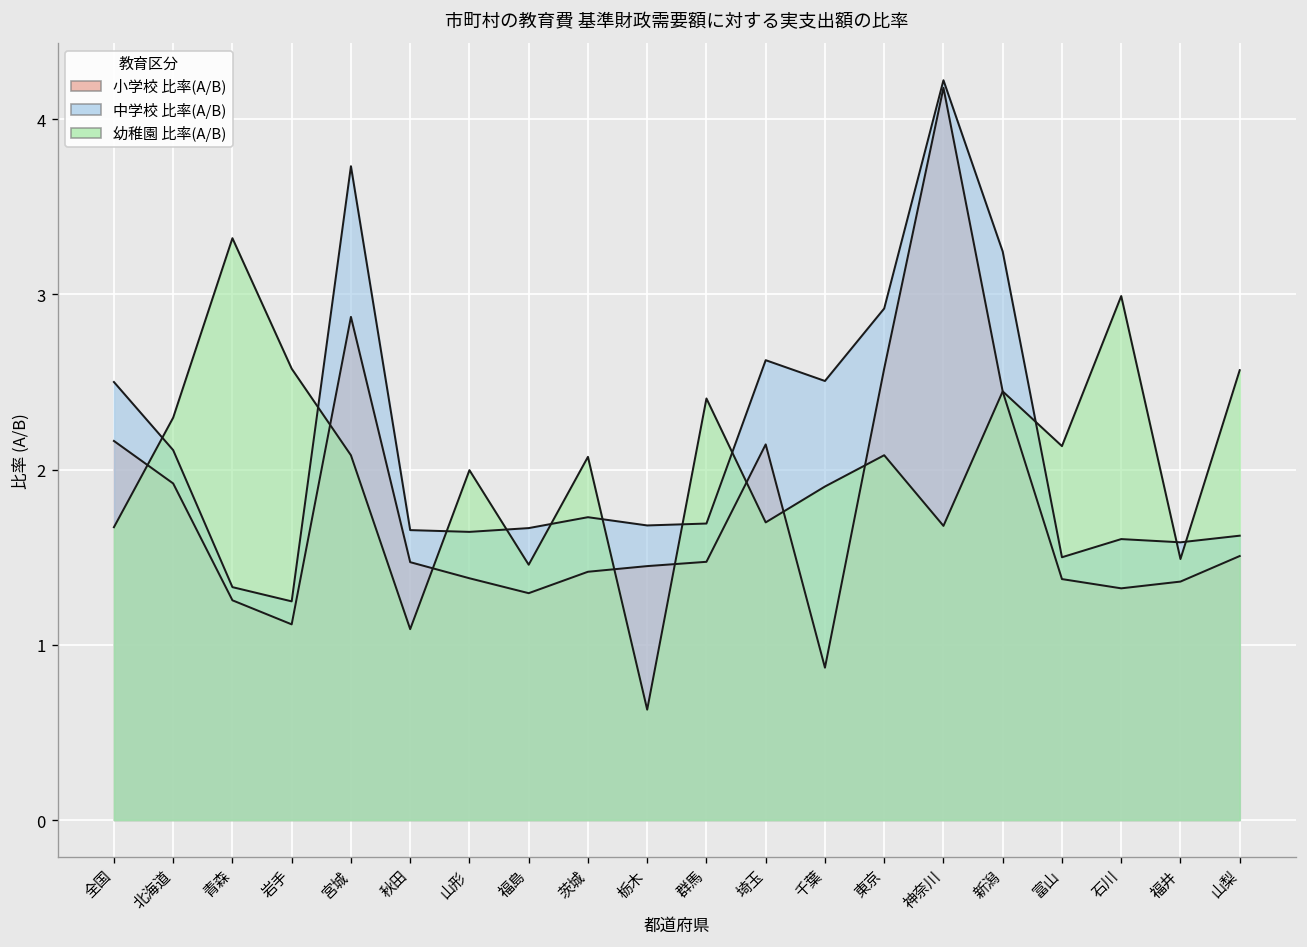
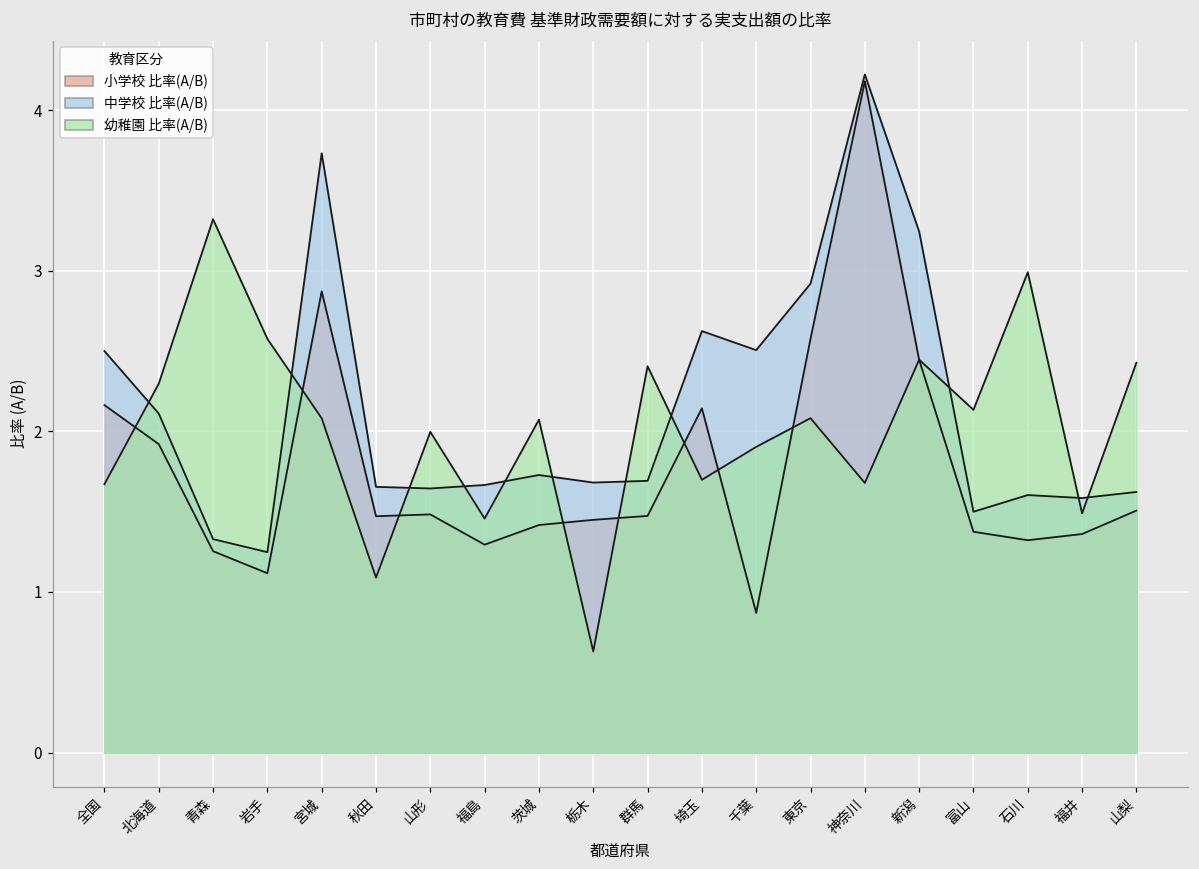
  {
    "小学校 比率(A/B)": {
      "全国": 2.16,
      "北海道": 1.92,
      "青森": 1.25,
      "岩手": 1.12,
      "宮城": 2.87,
      "秋田": 1.47,
-     "山形": 1.38,
+     "山形": 1.48,
      "福島": 1.29,
      "茨城": 1.42,
      "栃木": 1.45,
      "群馬": 1.47,
      "埼玉": 2.14,
      "千葉": 0.87,
      "東京": 2.58,
      "神奈川": 4.18,
      "富山": 1.38,
      "石川": 1.32,
      "福井": 1.36,
      "山梨": 1.51
    },
    "中学校 比率(A/B)": {
      "全国": 2.50,
      "北海道": 2.11,
      "青森": 1.33,
      "岩手": 1.25,
      "宮城": 3.73,
      "秋田": 1.65,
      "山形": 1.64,
      "福島": 1.67,
      "茨城": 1.73,
      "栃木": 1.68,
      "群馬": 1.69,
      "埼玉": 2.62,
      "千葉": 2.51,
      "東京": 2.92,
      "神奈川": 4.22,
      "新潟": 3.24,
      "富山": 1.50,
      "石川": 1.60,
      "福井": 1.58,
      "山梨": 1.62
    },
    "幼稚園 比率(A/B)": {
      "全国": 1.67,
      "北海道": 2.30,
      "青森": 3.32,
      "岩手": 2.58,
      "宮城": 2.08,
      "秋田": 1.09,
      "山形": 2.00,
      "福島": 1.46,
      "茨城": 2.07,
      "栃木": 0.63,
      "群馬": 2.41,
      "埼玉": 1.70,
      "千葉": 1.90,
      "東京": 2.08,
      "神奈川": 1.68,
      "富山": 2.13,
      "石川": 2.99,
      "福井": 1.49,
-     "山梨": 2.57
+     "山梨": 2.43
    }
  }
